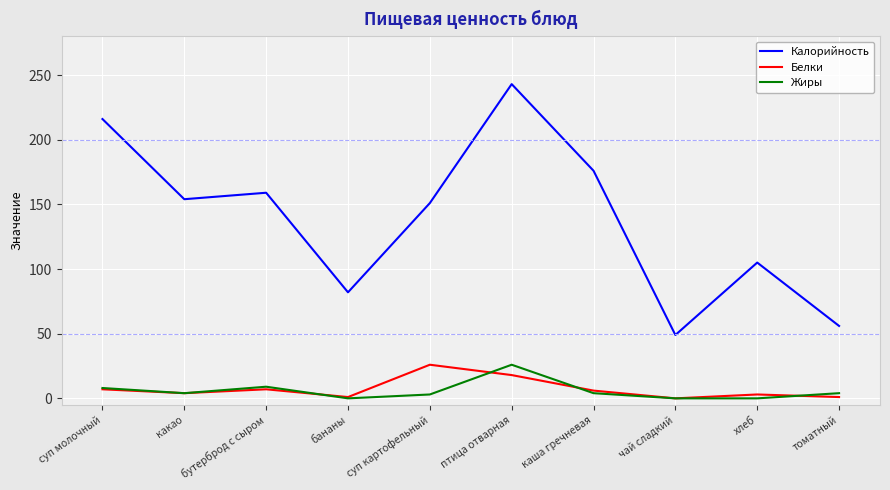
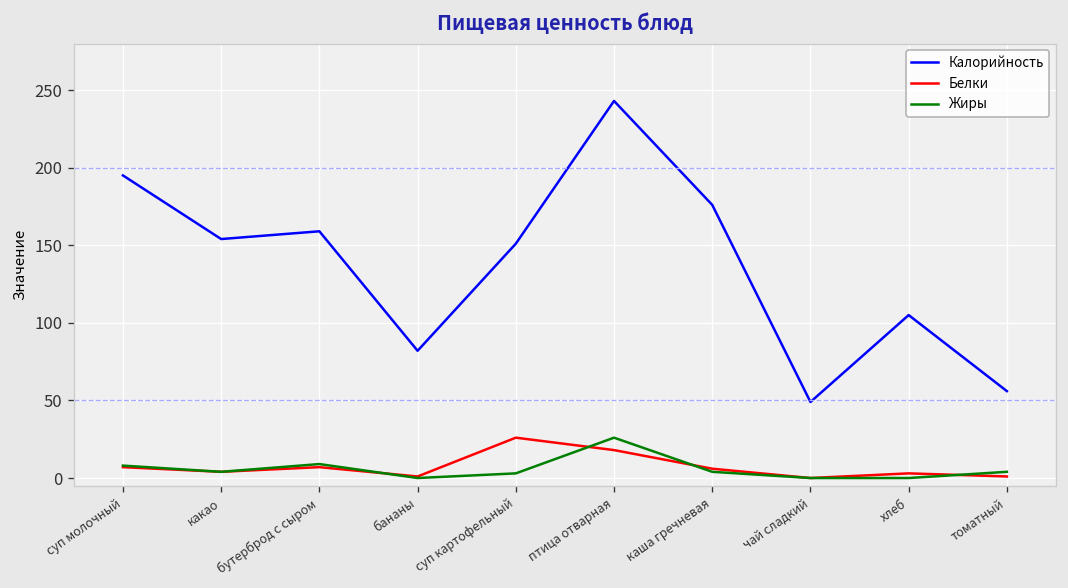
  {
    "Калорийность": {
-     "суп молочный": 216,
+     "суп молочный": 195,
      "какао": 154,
      "бутерброд с сыром": 159,
      "бананы": 82,
      "суп картофельный": 151,
      "птица отварная": 243,
      "каша гречневая": 176,
      "чай сладкий": 49,
      "хлеб": 105,
      "томатный": 56
    },
    "Белки": {
      "бутерброд с сыром": 7,
      "суп картофельный": 26,
      "птица отварная": 18,
      "каша гречневая": 6,
      "хлеб": 3,
      "томатный": 1
    },
    "Жиры": {
      "бутерброд с сыром": 9,
      "суп картофельный": 3,
      "птица отварная": 26,
      "каша гречневая": 4,
      "хлеб": 0,
      "томатный": 4
    }
  }
